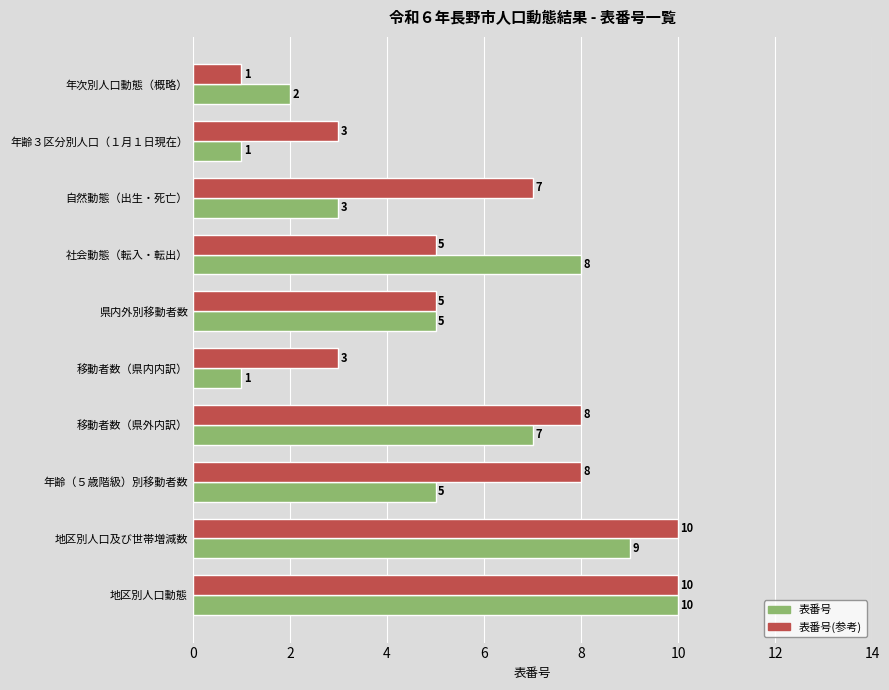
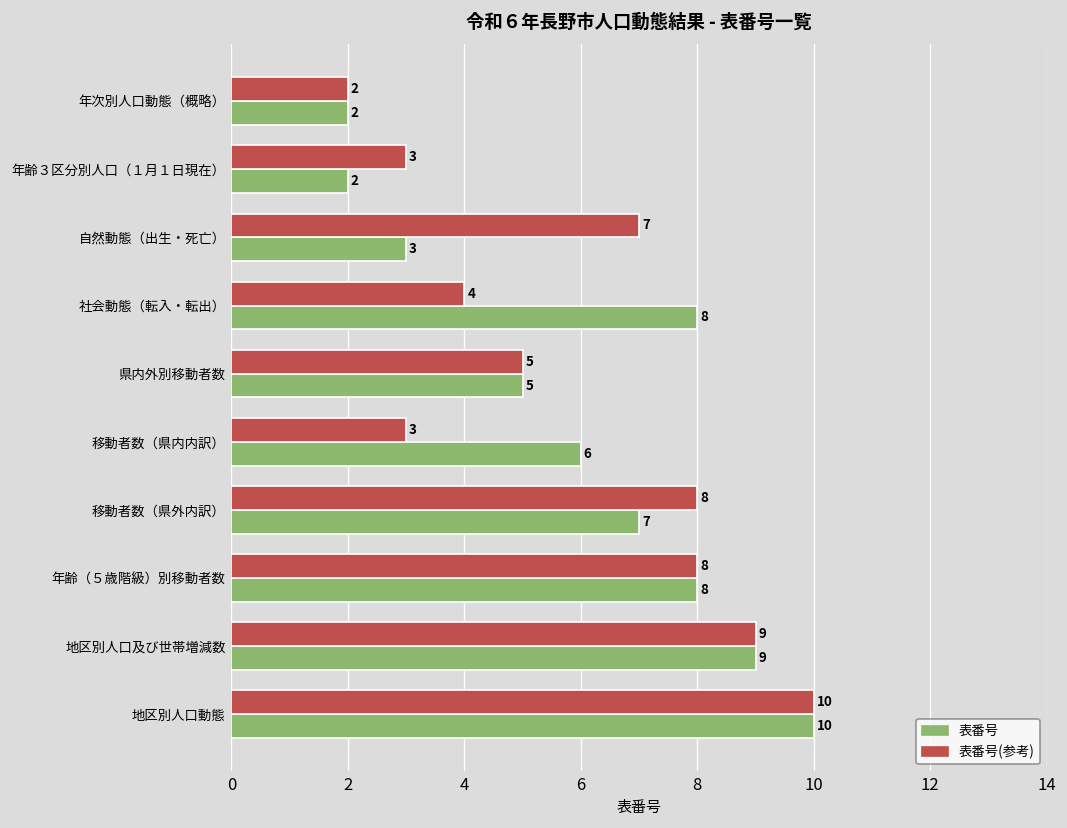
  {
    "表番号": {
      "年次別人口動態（概略）": 2,
-     "年齢３区分別人口（１月１日現在）": 1,
+     "年齢３区分別人口（１月１日現在）": 2,
      "自然動態（出生・死亡）": 3,
      "社会動態（転入・転出）": 8,
      "県内外別移動者数": 5,
-     "移動者数（県内内訳）": 1,
+     "移動者数（県内内訳）": 6,
      "移動者数（県外内訳）": 7,
-     "年齢（５歳階級）別移動者数": 5,
+     "年齢（５歳階級）別移動者数": 8,
      "地区別人口及び世帯増減数": 9,
      "地区別人口動態": 10
    },
    "表番号(参考)": {
-     "年次別人口動態（概略）": 1,
+     "年次別人口動態（概略）": 2,
      "年齢３区分別人口（１月１日現在）": 3,
      "自然動態（出生・死亡）": 7,
-     "社会動態（転入・転出）": 5,
+     "社会動態（転入・転出）": 4,
      "県内外別移動者数": 5,
      "移動者数（県内内訳）": 3,
      "移動者数（県外内訳）": 8,
      "年齢（５歳階級）別移動者数": 8,
-     "地区別人口及び世帯増減数": 10,
+     "地区別人口及び世帯増減数": 9,
      "地区別人口動態": 10
    }
  }
